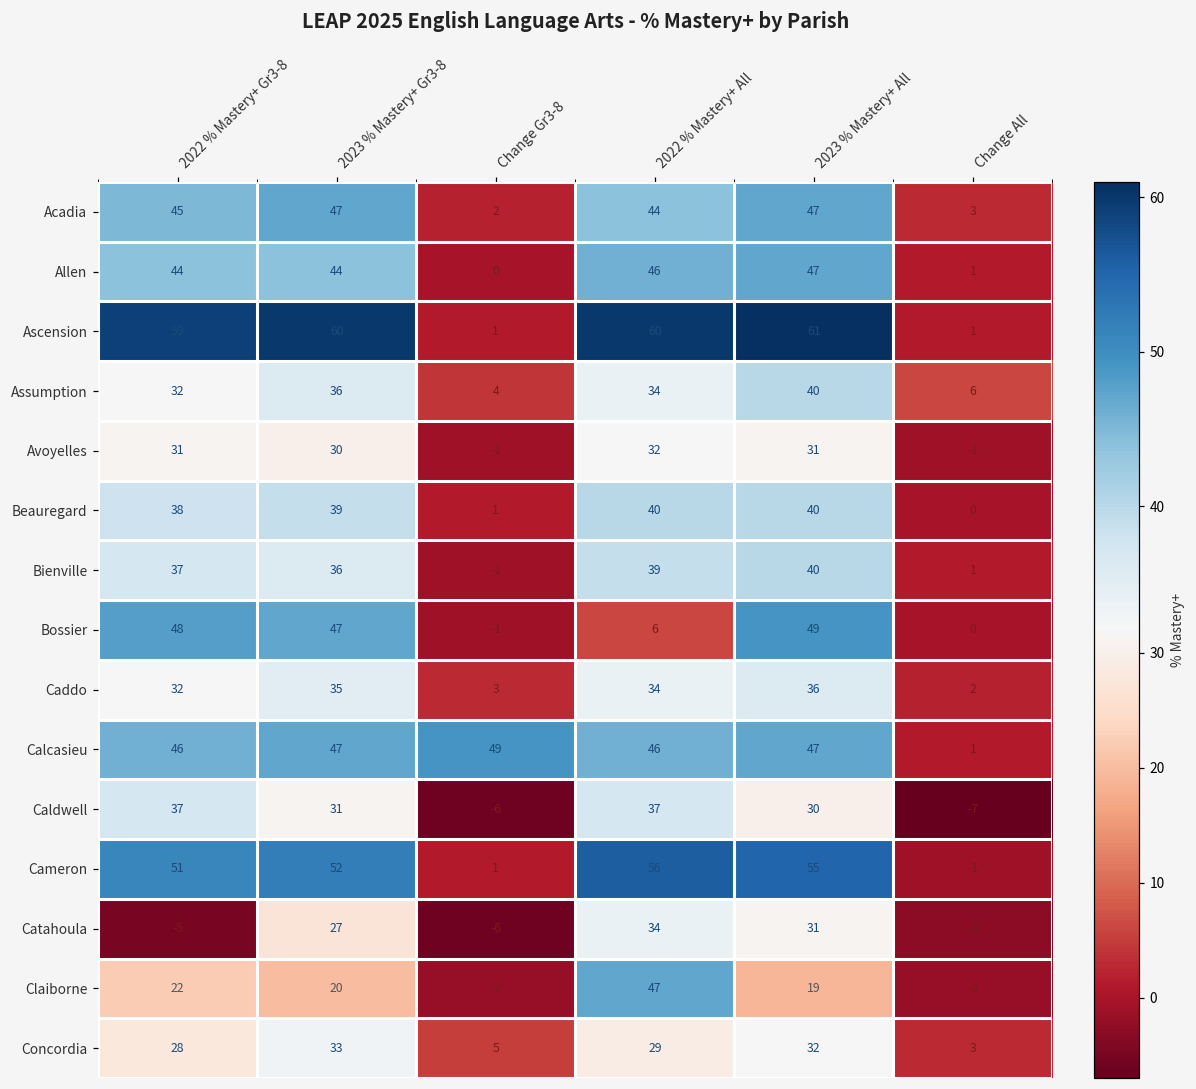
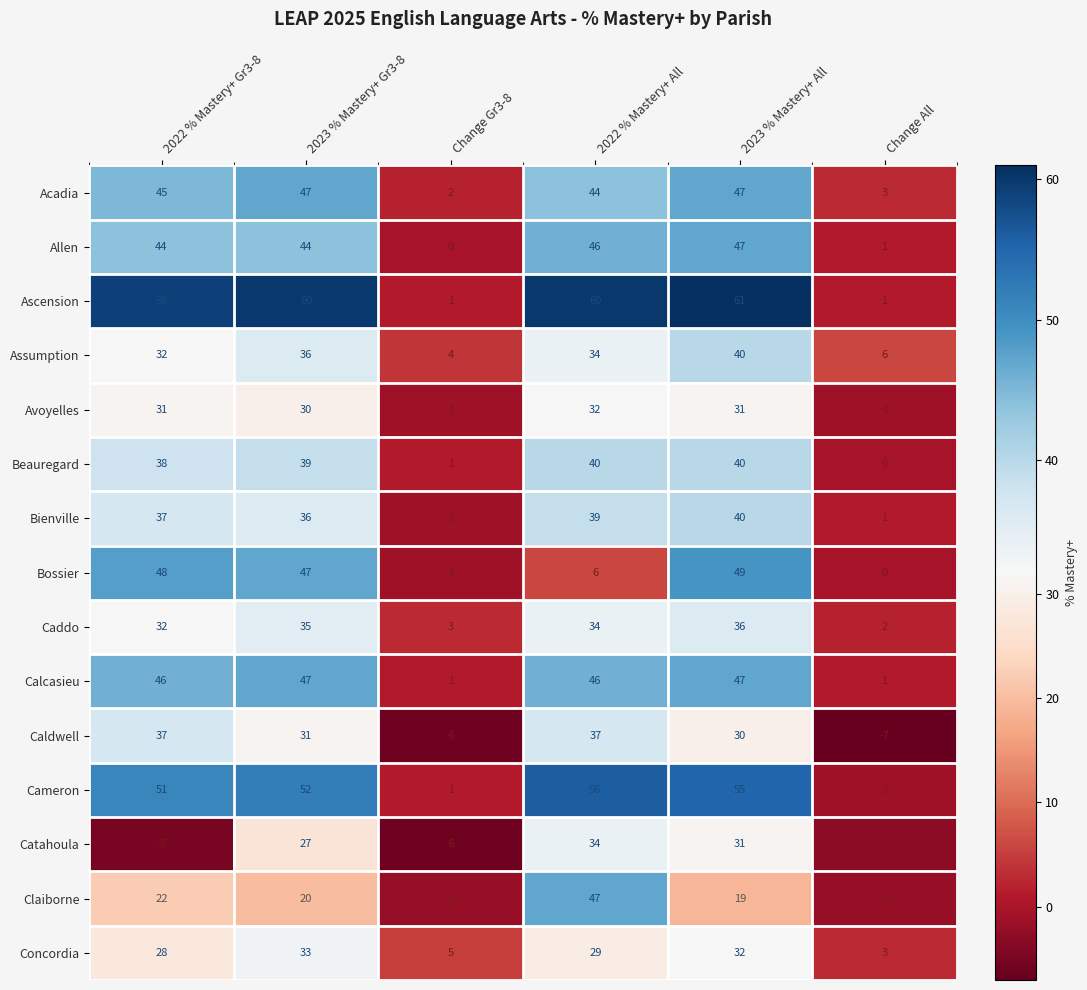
  {
    "Acadia": {
      "2022 % Mastery+ Gr3-8": 45,
      "2023 % Mastery+ Gr3-8": 47,
      "Change Gr3-8": 2,
      "2022 % Mastery+ All": 44,
      "2023 % Mastery+ All": 47,
      "Change All": 3
    },
    "Allen": {
      "2022 % Mastery+ Gr3-8": 44,
      "2023 % Mastery+ Gr3-8": 44,
      "2022 % Mastery+ All": 46,
      "2023 % Mastery+ All": 47,
      "Change All": 1
    },
    "Ascension": {
      "Change Gr3-8": 1,
      "Change All": 1
    },
    "Assumption": {
      "2022 % Mastery+ Gr3-8": 32,
      "2023 % Mastery+ Gr3-8": 36,
      "Change Gr3-8": 4,
      "2022 % Mastery+ All": 34,
      "2023 % Mastery+ All": 40,
      "Change All": 6
    },
    "Avoyelles": {
      "2022 % Mastery+ Gr3-8": 31,
      "2023 % Mastery+ Gr3-8": 30,
      "2022 % Mastery+ All": 32,
      "2023 % Mastery+ All": 31
    },
    "Beauregard": {
      "2022 % Mastery+ Gr3-8": 38,
      "2023 % Mastery+ Gr3-8": 39,
      "Change Gr3-8": 1,
      "2022 % Mastery+ All": 40,
      "2023 % Mastery+ All": 40
    },
    "Bienville": {
      "2022 % Mastery+ Gr3-8": 37,
      "2023 % Mastery+ Gr3-8": 36,
      "2022 % Mastery+ All": 39,
      "2023 % Mastery+ All": 40,
      "Change All": 1
    },
    "Bossier": {
      "2022 % Mastery+ Gr3-8": 48,
      "2023 % Mastery+ Gr3-8": 47,
      "2022 % Mastery+ All": 6,
      "2023 % Mastery+ All": 49
    },
    "Caddo": {
      "2022 % Mastery+ Gr3-8": 32,
      "2023 % Mastery+ Gr3-8": 35,
      "Change Gr3-8": 3,
      "2022 % Mastery+ All": 34,
      "2023 % Mastery+ All": 36,
      "Change All": 2
    },
    "Calcasieu": {
      "2022 % Mastery+ Gr3-8": 46,
      "2023 % Mastery+ Gr3-8": 47,
-     "Change Gr3-8": 49,
+     "Change Gr3-8": 1,
      "2022 % Mastery+ All": 46,
      "2023 % Mastery+ All": 47,
      "Change All": 1
    },
    "Caldwell": {
      "2022 % Mastery+ Gr3-8": 37,
      "2023 % Mastery+ Gr3-8": 31,
      "2022 % Mastery+ All": 37,
      "2023 % Mastery+ All": 30
    },
    "Cameron": {
      "2022 % Mastery+ Gr3-8": 51,
      "2023 % Mastery+ Gr3-8": 52,
      "Change Gr3-8": 1,
      "2023 % Mastery+ All": 55
    },
    "Catahoula": {
      "2023 % Mastery+ Gr3-8": 27,
      "2022 % Mastery+ All": 34,
      "2023 % Mastery+ All": 31
    },
    "Claiborne": {
      "2022 % Mastery+ Gr3-8": 22,
      "2023 % Mastery+ Gr3-8": 20,
      "2022 % Mastery+ All": 47,
      "2023 % Mastery+ All": 19
    },
    "Concordia": {
      "2022 % Mastery+ Gr3-8": 28,
      "2023 % Mastery+ Gr3-8": 33,
      "Change Gr3-8": 5,
      "2022 % Mastery+ All": 29,
      "2023 % Mastery+ All": 32,
      "Change All": 3
    }
  }
